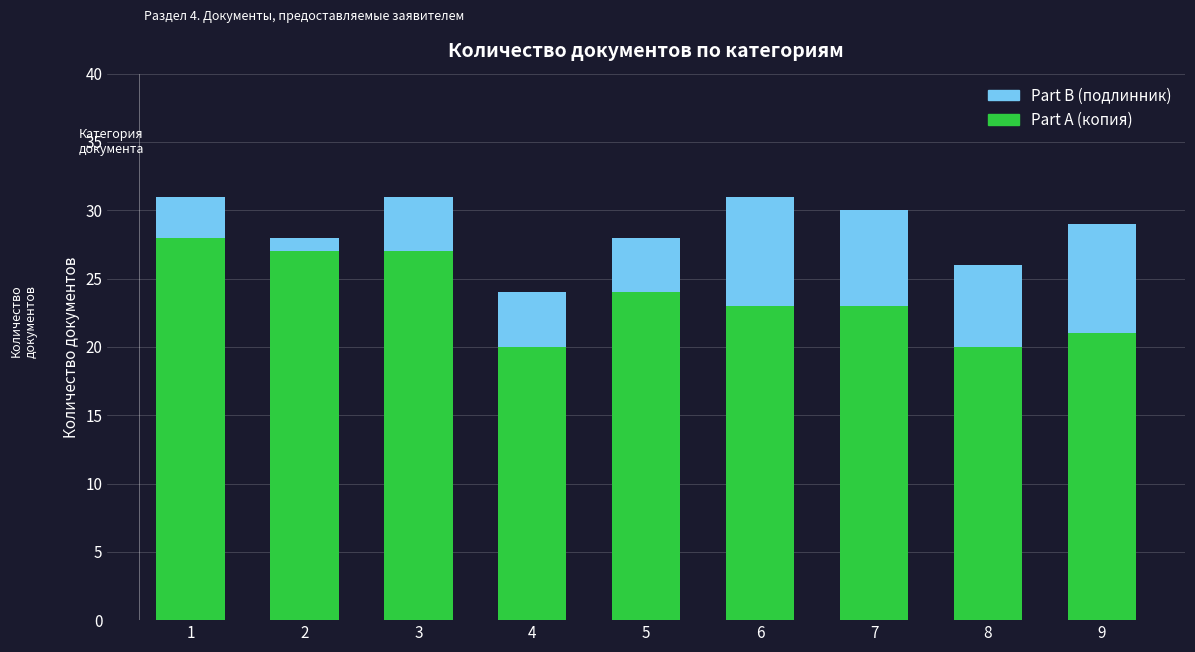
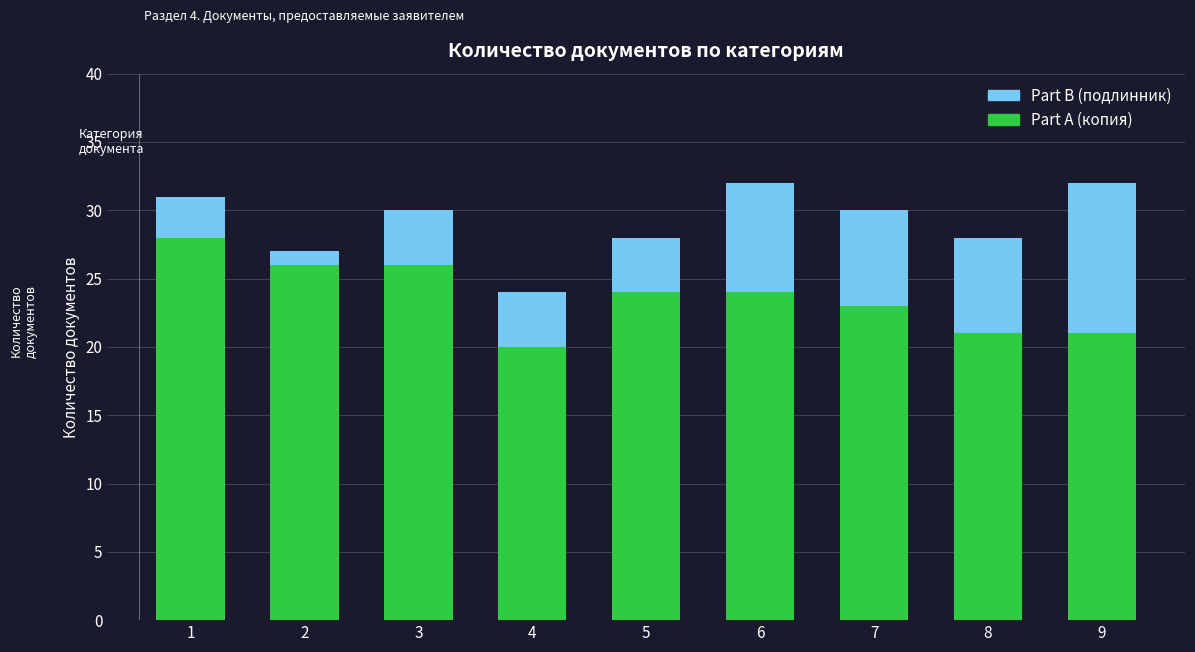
  {
    "Part A (копия)": {
      "1": 28,
-     "2": 27,
-     "3": 27,
+     "2": 26,
+     "3": 26,
      "4": 20,
      "5": 24,
-     "6": 23,
+     "6": 24,
      "7": 23,
-     "8": 20,
+     "8": 21,
      "9": 21
    },
    "Part B (подлинник)": {
      "1": 3,
      "2": 1,
      "3": 4,
      "4": 4,
      "5": 4,
      "6": 8,
      "7": 7,
-     "8": 6,
-     "9": 8
+     "8": 7,
+     "9": 11
    }
  }
